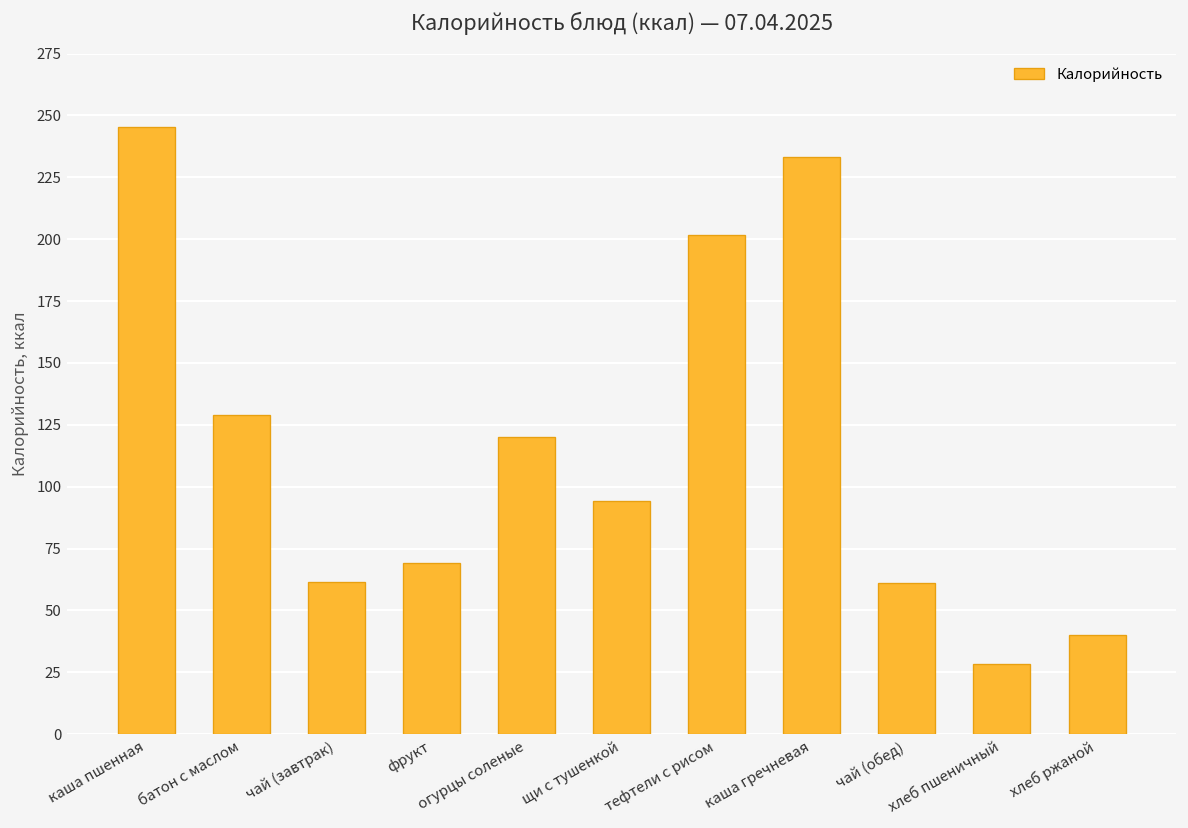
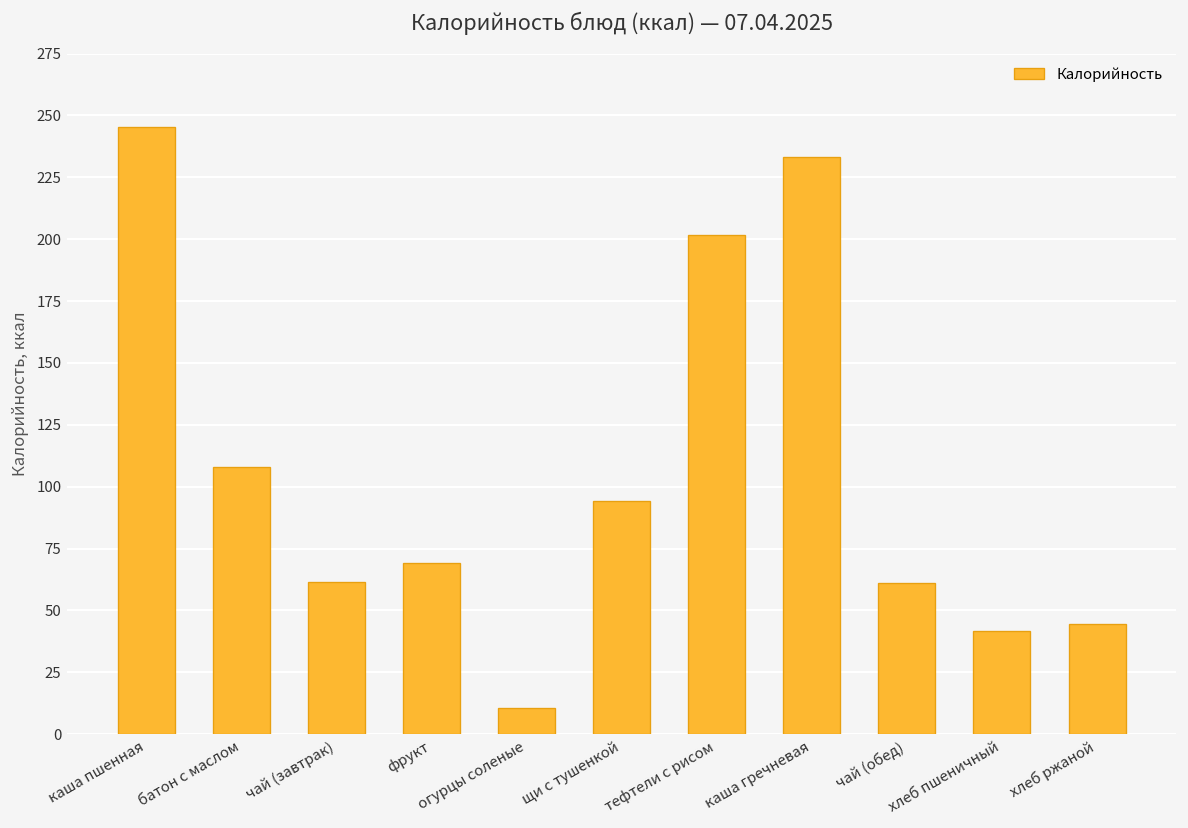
  {
    "каша пшенная": 246,
-   "батон с маслом": 129,
+   "батон с маслом": 108,
    "чай (завтрак)": 62,
    "фрукт": 69,
-   "огурцы соленые": 120,
+   "огурцы соленые": 10,
    "щи с тушенкой": 94,
    "тефтели с рисом": 202,
    "каша гречневая": 233,
    "чай (обед)": 61,
-   "хлеб пшеничный": 28,
-   "хлеб ржаной": 40
+   "хлеб пшеничный": 42,
+   "хлеб ржаной": 45
  }
